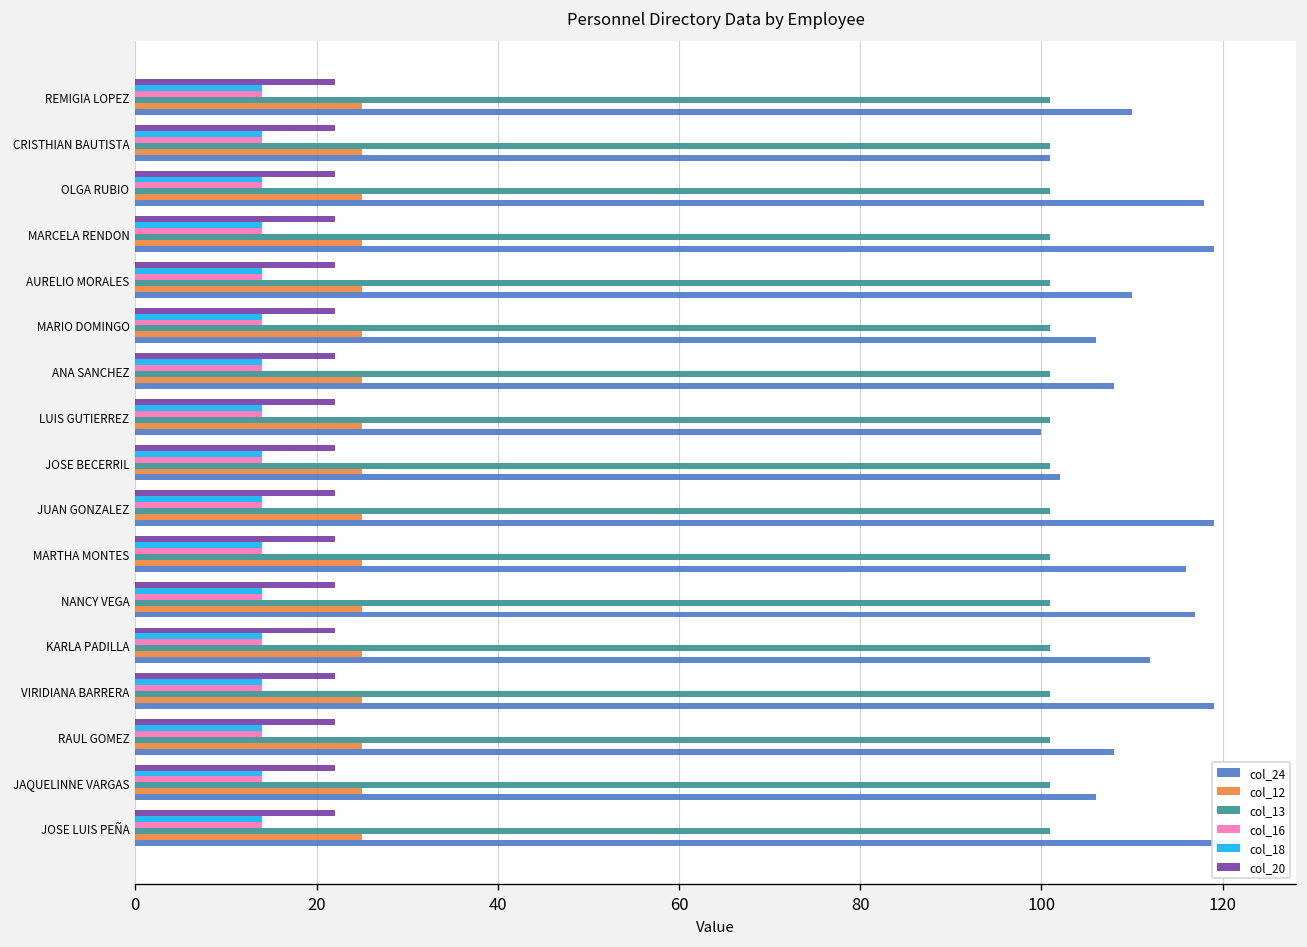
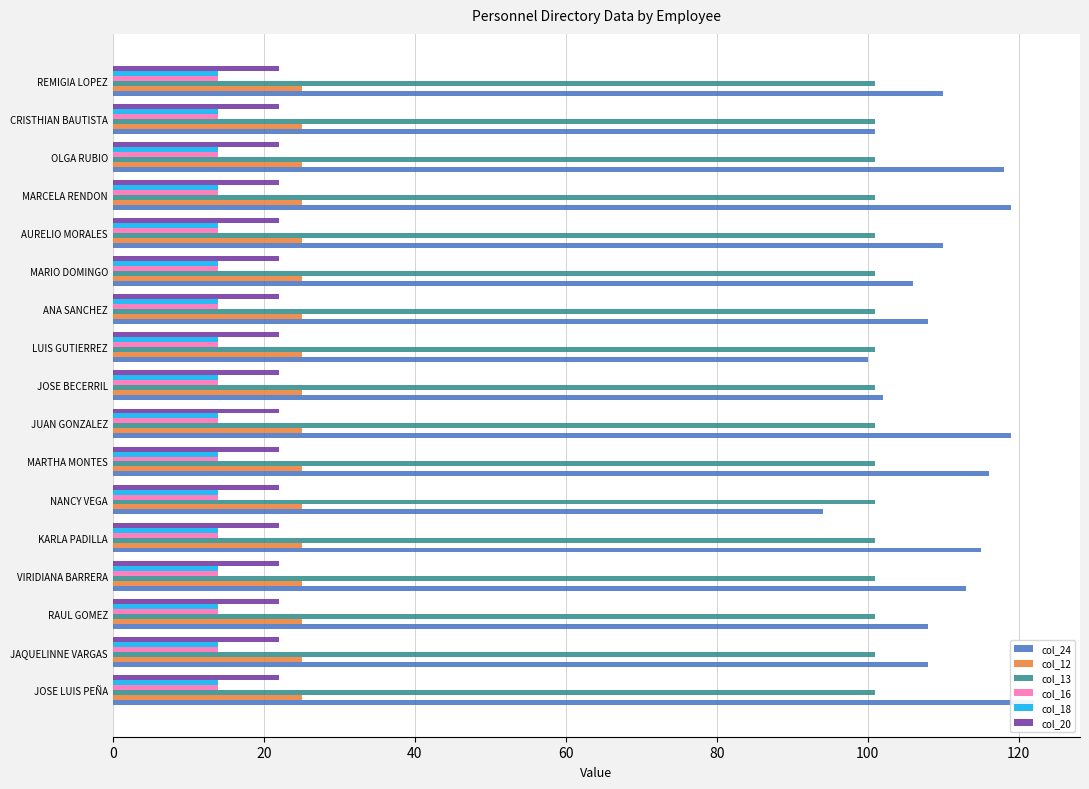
  {
    "col_24": {
      "REMIGIA LOPEZ": 110,
      "CRISTHIAN BAUTISTA": 101,
      "OLGA RUBIO": 118,
      "MARCELA RENDON": 119,
      "AURELIO MORALES": 110,
      "MARIO DOMINGO": 106,
      "ANA SANCHEZ": 108,
      "LUIS GUTIERREZ": 100,
      "JOSE BECERRIL": 102,
      "JUAN GONZALEZ": 119,
      "MARTHA MONTES": 116,
-     "NANCY VEGA": 117,
-     "KARLA PADILLA": 112,
-     "VIRIDIANA BARRERA": 119,
+     "NANCY VEGA": 94,
+     "KARLA PADILLA": 115,
+     "VIRIDIANA BARRERA": 113,
      "RAUL GOMEZ": 108,
-     "JAQUELINNE VARGAS": 106
+     "JAQUELINNE VARGAS": 108
    },
    "col_12": {
      "REMIGIA LOPEZ": 25,
      "CRISTHIAN BAUTISTA": 25,
      "OLGA RUBIO": 25,
      "MARCELA RENDON": 25,
      "AURELIO MORALES": 25,
      "MARIO DOMINGO": 25,
      "ANA SANCHEZ": 25,
      "LUIS GUTIERREZ": 25,
      "JOSE BECERRIL": 25,
      "JUAN GONZALEZ": 25,
      "MARTHA MONTES": 25,
      "NANCY VEGA": 25,
      "KARLA PADILLA": 25,
      "VIRIDIANA BARRERA": 25,
      "RAUL GOMEZ": 25,
      "JAQUELINNE VARGAS": 25,
      "JOSE LUIS PEÑA": 25
    },
    "col_13": {
      "REMIGIA LOPEZ": 101,
      "CRISTHIAN BAUTISTA": 101,
      "OLGA RUBIO": 101,
      "MARCELA RENDON": 101,
      "AURELIO MORALES": 101,
      "MARIO DOMINGO": 101,
      "ANA SANCHEZ": 101,
      "LUIS GUTIERREZ": 101,
      "JOSE BECERRIL": 101,
      "JUAN GONZALEZ": 101,
      "MARTHA MONTES": 101,
      "NANCY VEGA": 101,
      "KARLA PADILLA": 101,
      "VIRIDIANA BARRERA": 101,
      "RAUL GOMEZ": 101,
      "JAQUELINNE VARGAS": 101,
      "JOSE LUIS PEÑA": 101
    },
    "col_16": {
      "REMIGIA LOPEZ": 14,
      "CRISTHIAN BAUTISTA": 14,
      "OLGA RUBIO": 14,
      "MARCELA RENDON": 14,
      "AURELIO MORALES": 14,
      "MARIO DOMINGO": 14,
      "ANA SANCHEZ": 14,
      "LUIS GUTIERREZ": 14,
      "JOSE BECERRIL": 14,
      "JUAN GONZALEZ": 14,
      "MARTHA MONTES": 14,
      "NANCY VEGA": 14,
      "KARLA PADILLA": 14,
      "VIRIDIANA BARRERA": 14,
      "RAUL GOMEZ": 14,
      "JAQUELINNE VARGAS": 14,
      "JOSE LUIS PEÑA": 14
    },
    "col_18": {
      "REMIGIA LOPEZ": 14,
      "CRISTHIAN BAUTISTA": 14,
      "OLGA RUBIO": 14,
      "MARCELA RENDON": 14,
      "AURELIO MORALES": 14,
      "MARIO DOMINGO": 14,
      "ANA SANCHEZ": 14,
      "LUIS GUTIERREZ": 14,
      "JOSE BECERRIL": 14,
      "JUAN GONZALEZ": 14,
      "MARTHA MONTES": 14,
      "NANCY VEGA": 14,
      "KARLA PADILLA": 14,
      "VIRIDIANA BARRERA": 14,
      "RAUL GOMEZ": 14,
      "JAQUELINNE VARGAS": 14,
      "JOSE LUIS PEÑA": 14
    },
    "col_20": {
      "REMIGIA LOPEZ": 22,
      "CRISTHIAN BAUTISTA": 22,
      "OLGA RUBIO": 22,
      "MARCELA RENDON": 22,
      "AURELIO MORALES": 22,
      "MARIO DOMINGO": 22,
      "ANA SANCHEZ": 22,
      "LUIS GUTIERREZ": 22,
      "JOSE BECERRIL": 22,
      "JUAN GONZALEZ": 22,
      "MARTHA MONTES": 22,
      "NANCY VEGA": 22,
      "KARLA PADILLA": 22,
      "VIRIDIANA BARRERA": 22,
      "RAUL GOMEZ": 22,
      "JAQUELINNE VARGAS": 22,
      "JOSE LUIS PEÑA": 22
    }
  }
